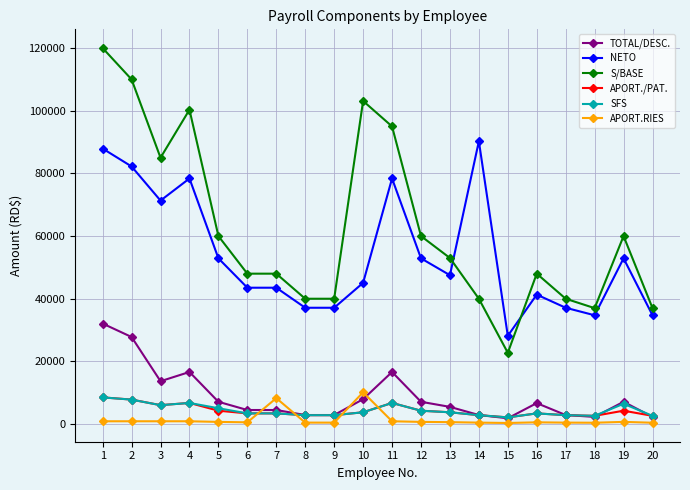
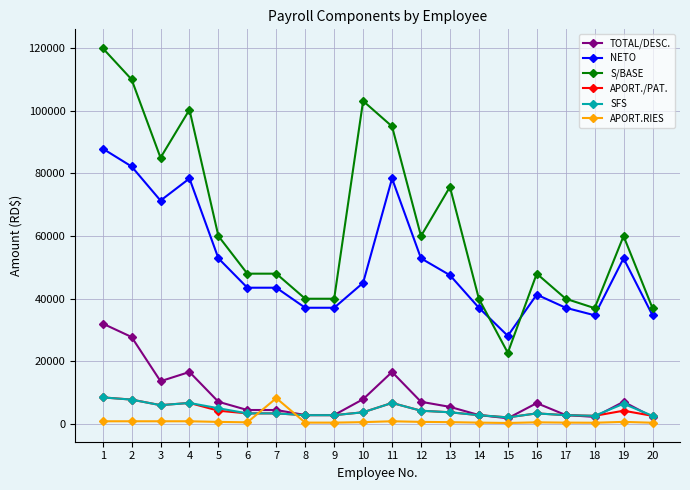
  {
    "TOTAL/DESC.": {
      "1": 32000,
      "2": 28000,
      "3": 14000,
      "4": 17000,
      "5": 7000,
      "6": 4000,
      "7": 4000,
      "10": 8000,
      "11": 17000,
      "12": 7000,
      "13": 5000,
      "16": 7000
    },
    "NETO": {
      "1": 88000,
      "2": 82000,
      "3": 71000,
      "4": 78000,
      "5": 53000,
      "6": 44000,
      "7": 44000,
      "8": 37000,
      "9": 37000,
      "10": 45000,
      "11": 78000,
      "12": 53000,
      "13": 48000,
-     "14": 90000,
+     "14": 37000,
      "15": 28000,
      "16": 41000,
      "17": 37000,
      "18": 35000,
      "19": 53000,
      "20": 35000
    },
    "S/BASE": {
      "1": 120000,
      "2": 110000,
      "3": 85000,
      "4": 100000,
      "5": 60000,
      "6": 48000,
      "7": 48000,
      "8": 40000,
      "9": 40000,
      "10": 103000,
      "11": 95000,
      "12": 60000,
-     "13": 53000,
+     "13": 76000,
      "14": 40000,
      "15": 23000,
      "16": 48000,
      "17": 40000,
      "18": 37000,
      "19": 60000,
      "20": 37000
    },
    "APORT./PAT.": {
      "19": 4000
    },
    "APORT.RIES": {
      "1": 1000,
      "2": 1000,
      "3": 1000,
      "4": 1000,
      "5": 1000,
      "6": 1000,
      "7": 8000,
      "8": 0,
      "9": 0,
-     "10": 10000,
+     "10": 1000,
      "11": 1000,
      "12": 1000,
      "13": 1000,
      "14": 0,
      "15": 0,
      "16": 1000,
      "17": 0,
      "18": 0,
      "19": 1000,
      "20": 0
    }
  }
